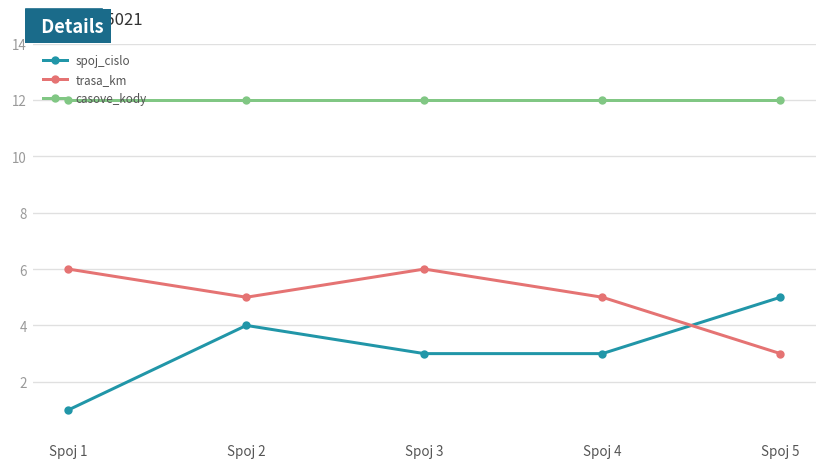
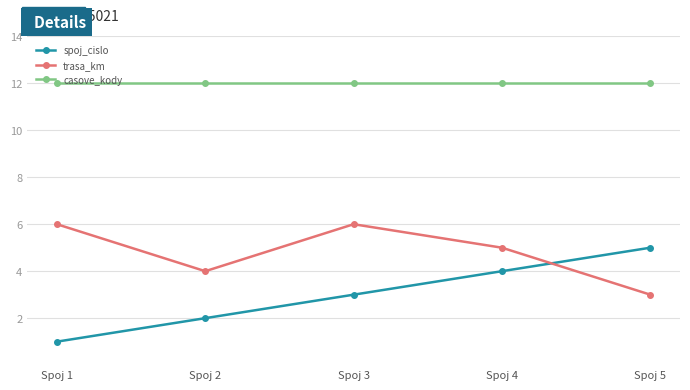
  {
    "spoj_cislo": {
      "Spoj 1": 1,
-     "Spoj 2": 4,
+     "Spoj 2": 2,
      "Spoj 3": 3,
-     "Spoj 4": 3,
+     "Spoj 4": 4,
      "Spoj 5": 5
    },
    "trasa_km": {
      "Spoj 1": 6,
-     "Spoj 2": 5,
+     "Spoj 2": 4,
      "Spoj 3": 6,
      "Spoj 4": 5,
      "Spoj 5": 3
    },
    "casove_kody": {
      "Spoj 1": 12,
      "Spoj 2": 12,
      "Spoj 3": 12,
      "Spoj 4": 12,
      "Spoj 5": 12
    }
  }
